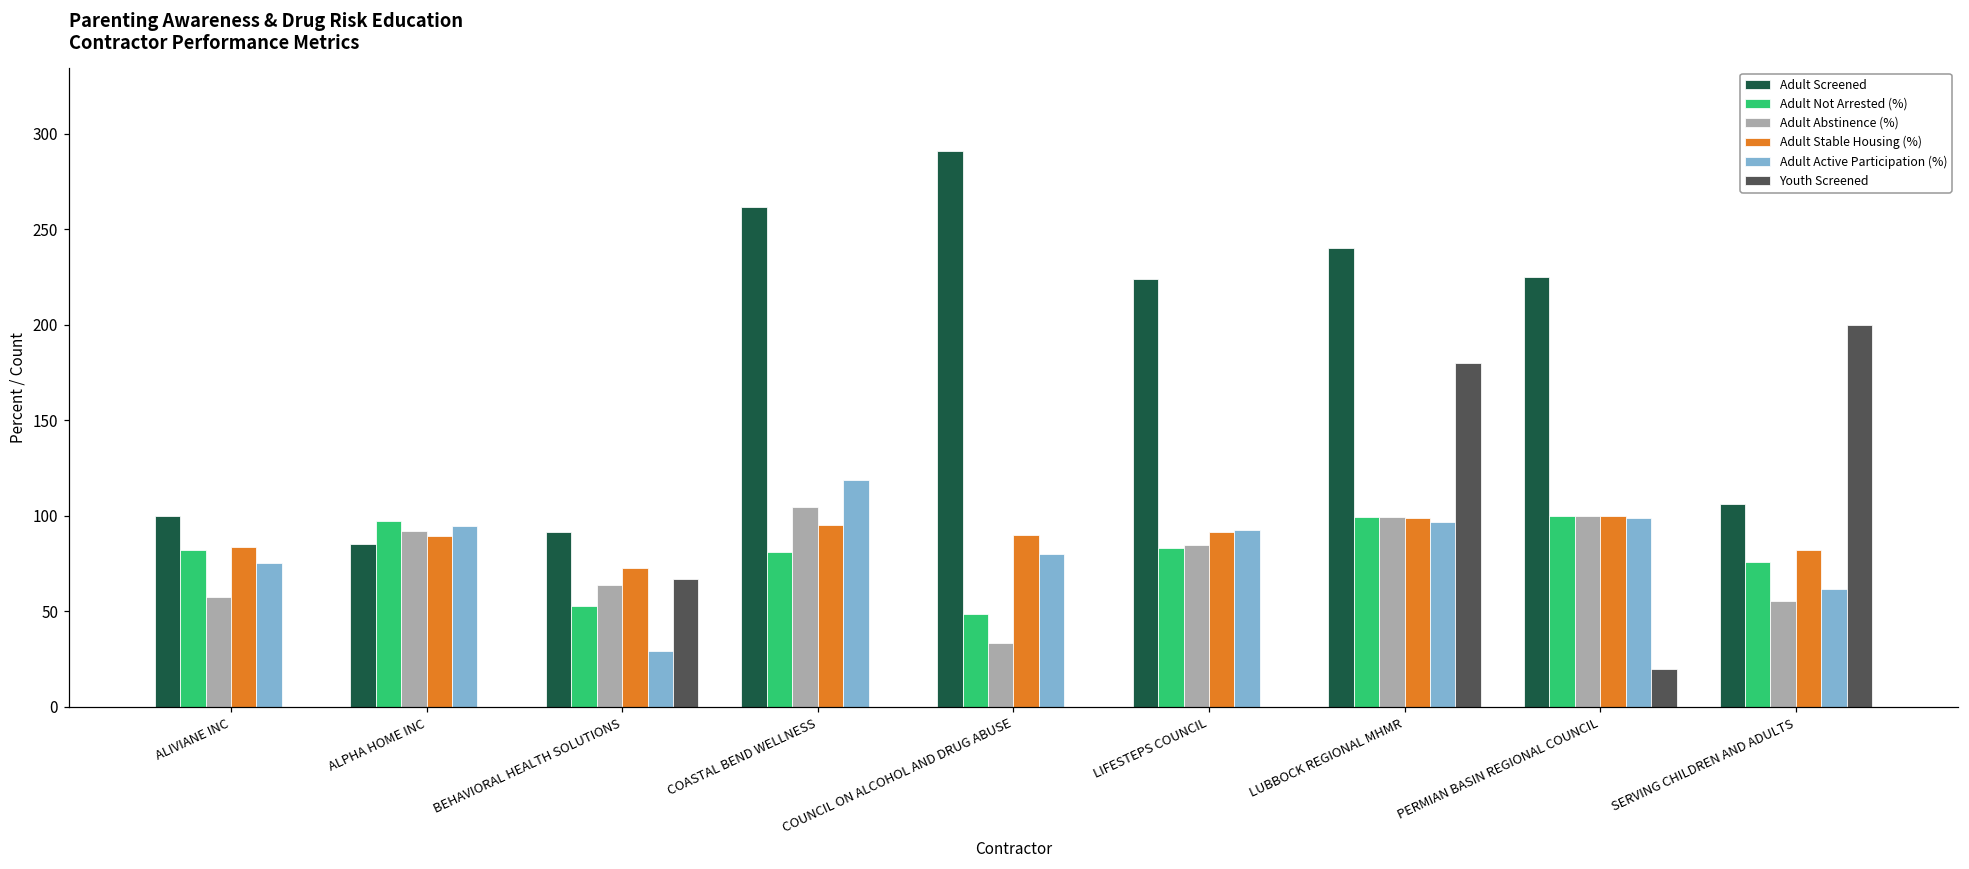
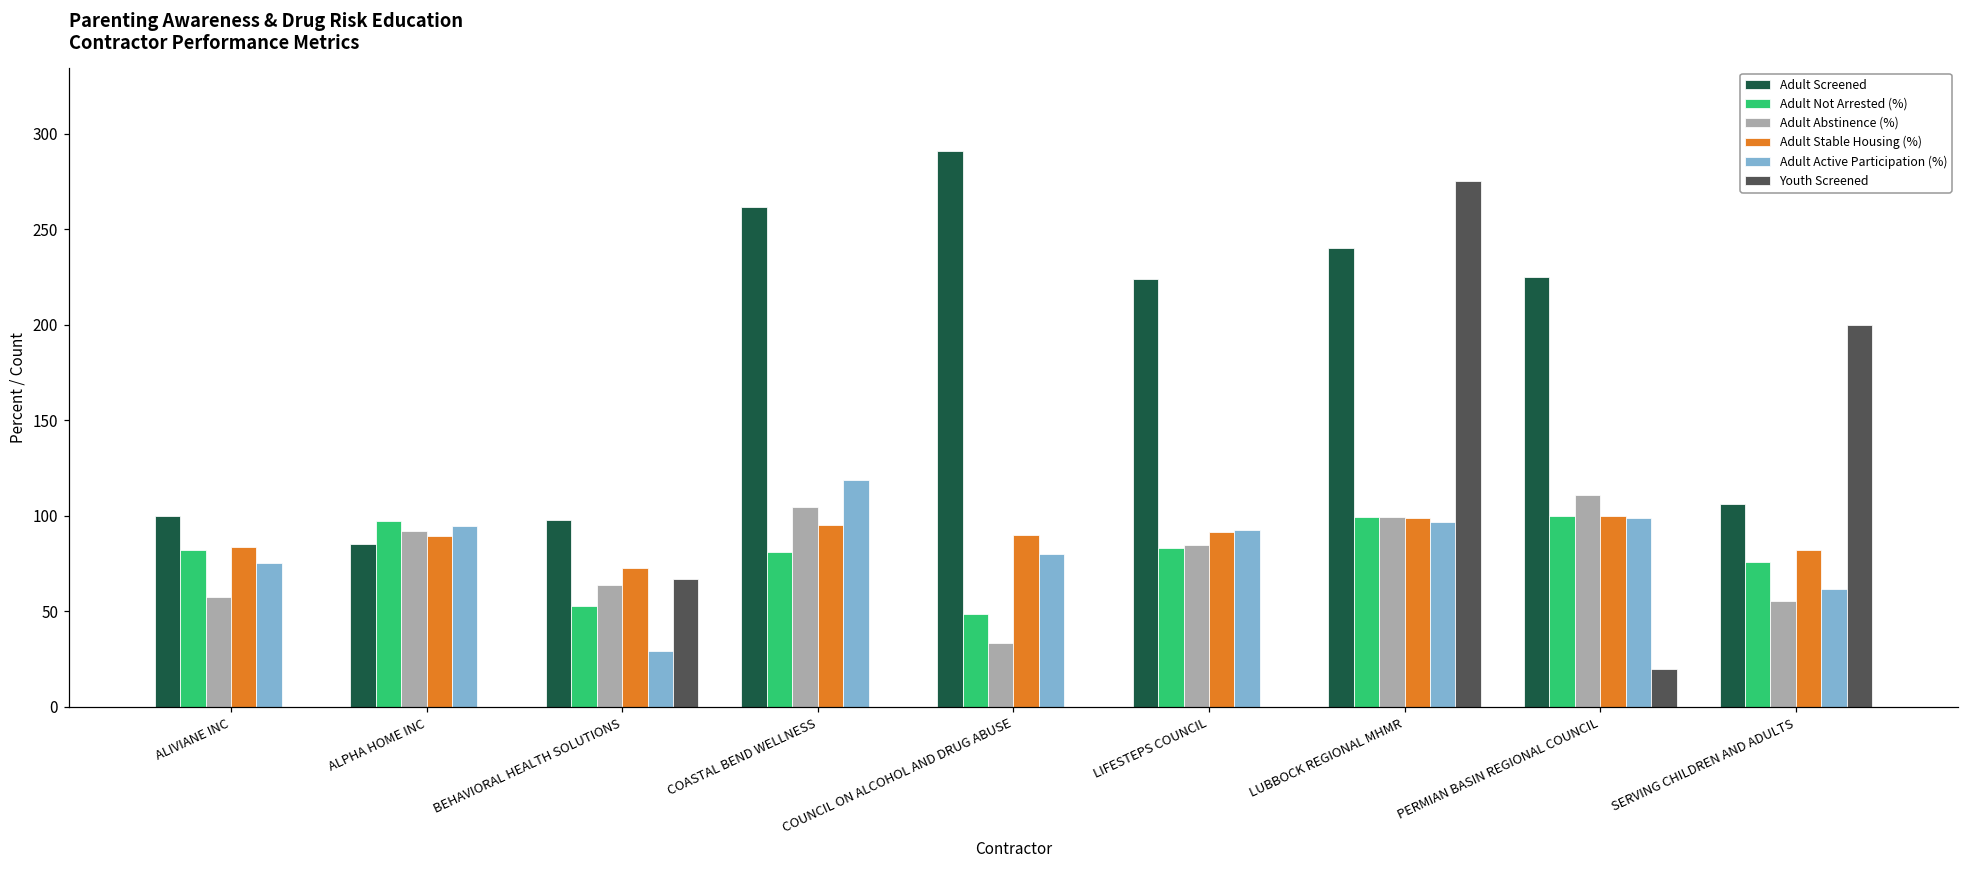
  {
    "Adult Screened": {
      "ALIVIANE INC": 100,
      "ALPHA HOME INC": 85,
-     "BEHAVIORAL HEALTH SOLUTIONS": 91,
+     "BEHAVIORAL HEALTH SOLUTIONS": 98,
      "COASTAL BEND WELLNESS": 262,
      "COUNCIL ON ALCOHOL AND DRUG ABUSE": 291,
      "LIFESTEPS COUNCIL": 224,
      "LUBBOCK REGIONAL MHMR": 240,
      "PERMIAN BASIN REGIONAL COUNCIL": 225,
      "SERVING CHILDREN AND ADULTS": 106
    },
    "Adult Not Arrested (%)": {
      "ALIVIANE INC": 82,
      "ALPHA HOME INC": 97,
      "BEHAVIORAL HEALTH SOLUTIONS": 53,
      "COASTAL BEND WELLNESS": 81,
      "COUNCIL ON ALCOHOL AND DRUG ABUSE": 48,
      "LIFESTEPS COUNCIL": 83,
      "LUBBOCK REGIONAL MHMR": 99,
      "PERMIAN BASIN REGIONAL COUNCIL": 100,
      "SERVING CHILDREN AND ADULTS": 76
    },
    "Adult Abstinence (%)": {
      "ALIVIANE INC": 57,
      "ALPHA HOME INC": 92,
      "BEHAVIORAL HEALTH SOLUTIONS": 64,
      "COASTAL BEND WELLNESS": 105,
      "COUNCIL ON ALCOHOL AND DRUG ABUSE": 33,
      "LIFESTEPS COUNCIL": 85,
      "LUBBOCK REGIONAL MHMR": 99,
-     "PERMIAN BASIN REGIONAL COUNCIL": 100,
+     "PERMIAN BASIN REGIONAL COUNCIL": 111,
      "SERVING CHILDREN AND ADULTS": 55
    },
    "Adult Stable Housing (%)": {
      "ALIVIANE INC": 84,
      "ALPHA HOME INC": 89,
      "BEHAVIORAL HEALTH SOLUTIONS": 73,
      "COASTAL BEND WELLNESS": 95,
      "COUNCIL ON ALCOHOL AND DRUG ABUSE": 90,
      "LIFESTEPS COUNCIL": 92,
      "LUBBOCK REGIONAL MHMR": 99,
      "PERMIAN BASIN REGIONAL COUNCIL": 100,
      "SERVING CHILDREN AND ADULTS": 82
    },
    "Adult Active Participation (%)": {
      "ALIVIANE INC": 75,
      "ALPHA HOME INC": 95,
      "BEHAVIORAL HEALTH SOLUTIONS": 29,
      "COASTAL BEND WELLNESS": 118,
      "COUNCIL ON ALCOHOL AND DRUG ABUSE": 80,
      "LIFESTEPS COUNCIL": 93,
      "LUBBOCK REGIONAL MHMR": 96,
      "PERMIAN BASIN REGIONAL COUNCIL": 99,
      "SERVING CHILDREN AND ADULTS": 62
    },
    "Youth Screened": {
      "ALIVIANE INC": 0,
      "ALPHA HOME INC": 0,
      "BEHAVIORAL HEALTH SOLUTIONS": 67,
      "COASTAL BEND WELLNESS": 0,
      "COUNCIL ON ALCOHOL AND DRUG ABUSE": 0,
      "LIFESTEPS COUNCIL": 0,
-     "LUBBOCK REGIONAL MHMR": 180,
+     "LUBBOCK REGIONAL MHMR": 275,
      "PERMIAN BASIN REGIONAL COUNCIL": 20,
      "SERVING CHILDREN AND ADULTS": 200
    }
  }
